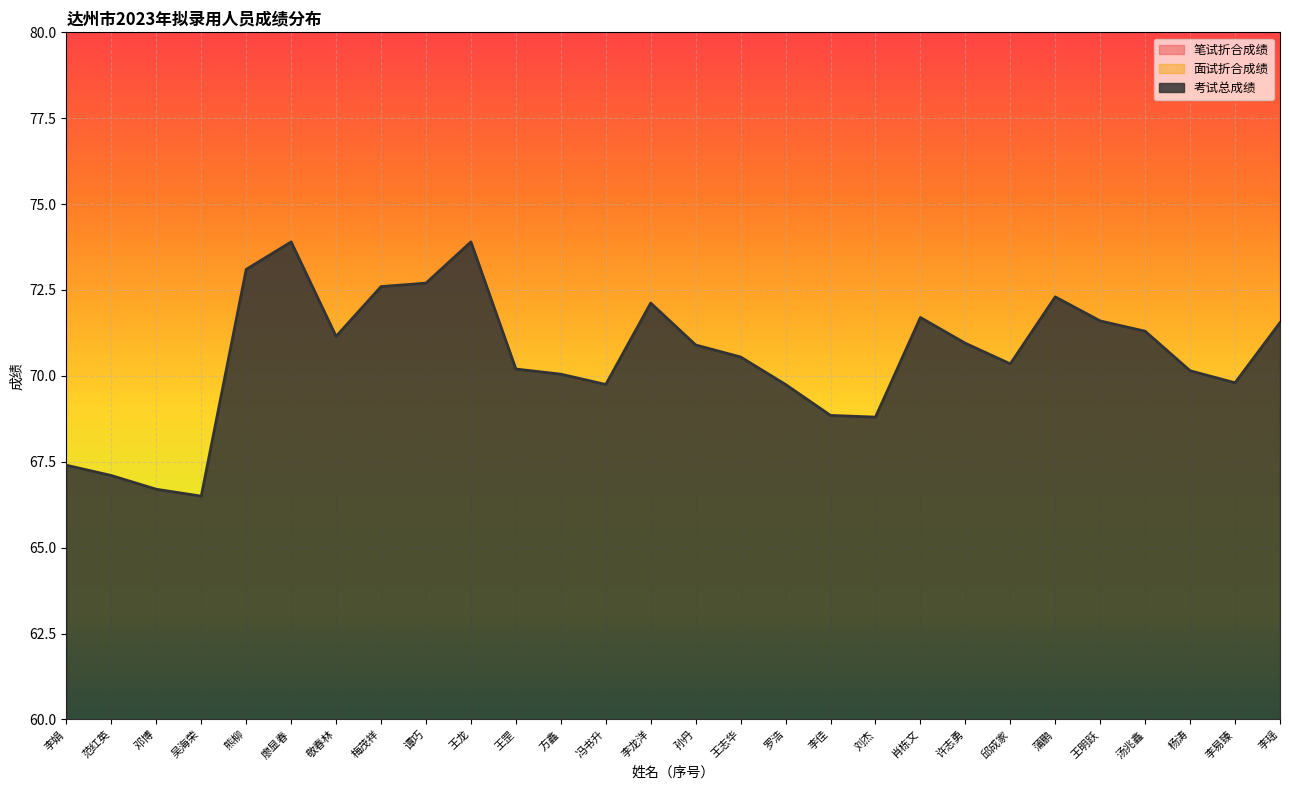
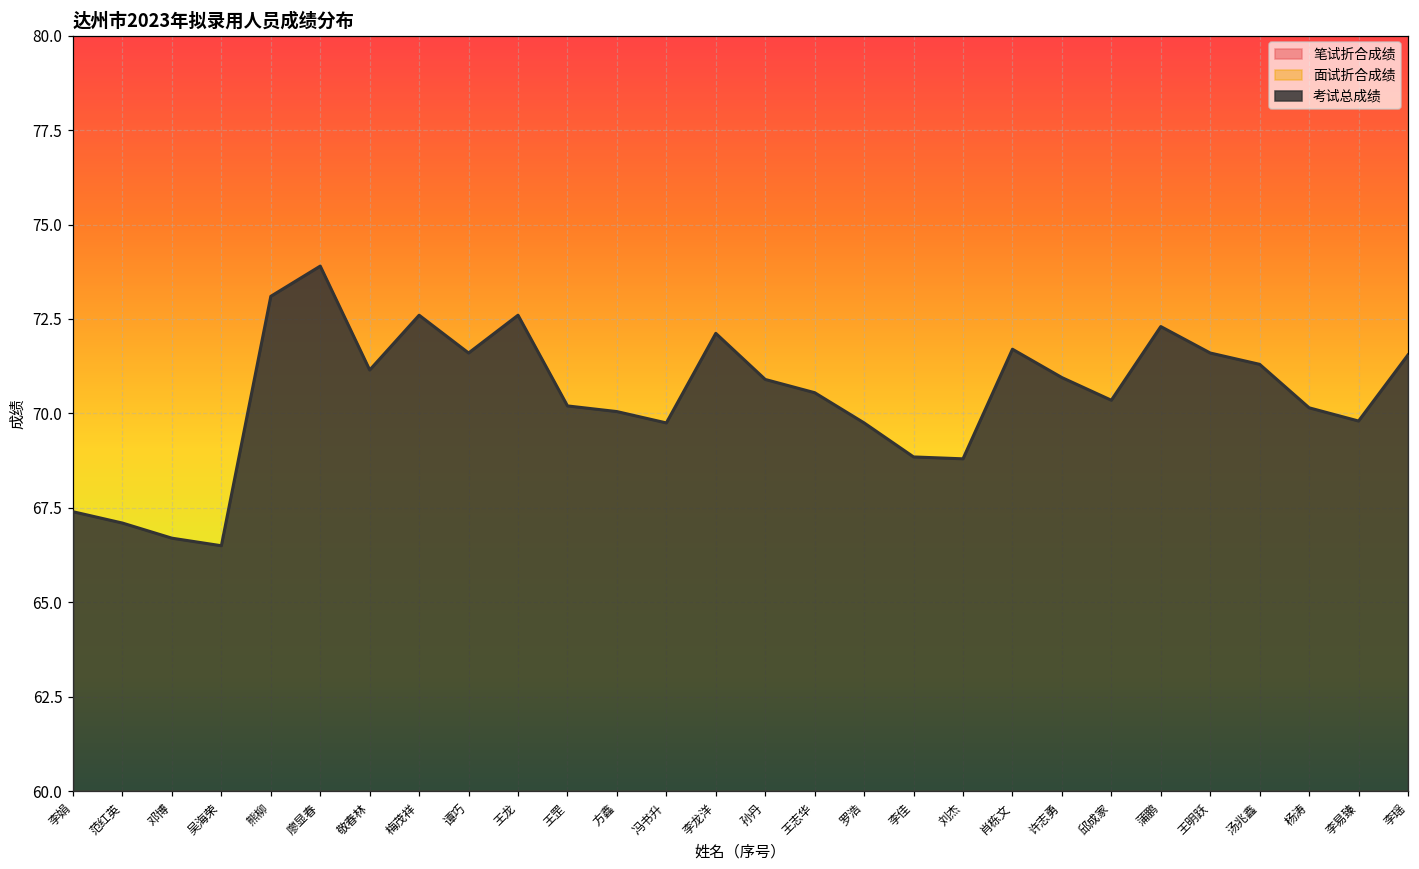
  {
    "考试总成绩": {
      "李娟": 67.4,
      "范红英": 67.1,
      "邓博": 66.7,
      "吴海荣": 66.5,
      "熊柳": 73.1,
      "廖显春": 73.9,
      "敬春林": 71.2,
      "梅茂祥": 72.6,
-     "谭巧": 72.7,
-     "王龙": 73.9,
+     "谭巧": 71.6,
+     "王龙": 72.6,
      "王罡": 70.2,
      "方鑫": 70.1,
      "冯书升": 69.8,
      "李龙洋": 72.1,
      "孙丹": 70.9,
      "王志华": 70.6,
      "罗浩": 69.8,
      "李佳": 68.9,
      "刘杰": 68.8,
      "肖栋文": 71.7,
      "许志勇": 71.0,
      "邱成家": 70.4,
      "蒲鹏": 72.3,
      "王明跃": 71.6,
      "汤兆鑫": 71.3,
      "杨涛": 70.2,
      "李易臻": 69.8,
      "李瑶": 71.6
    }
  }
